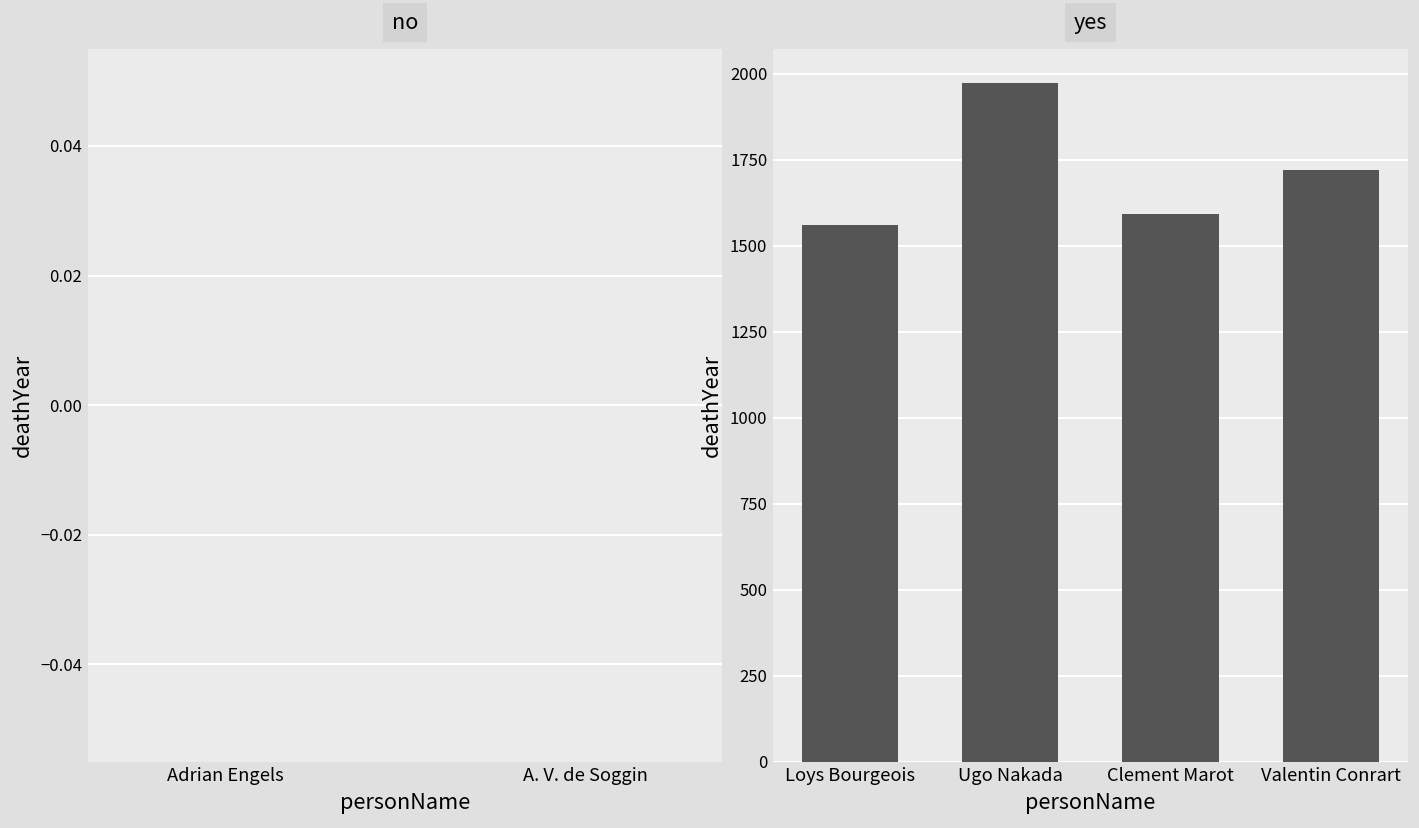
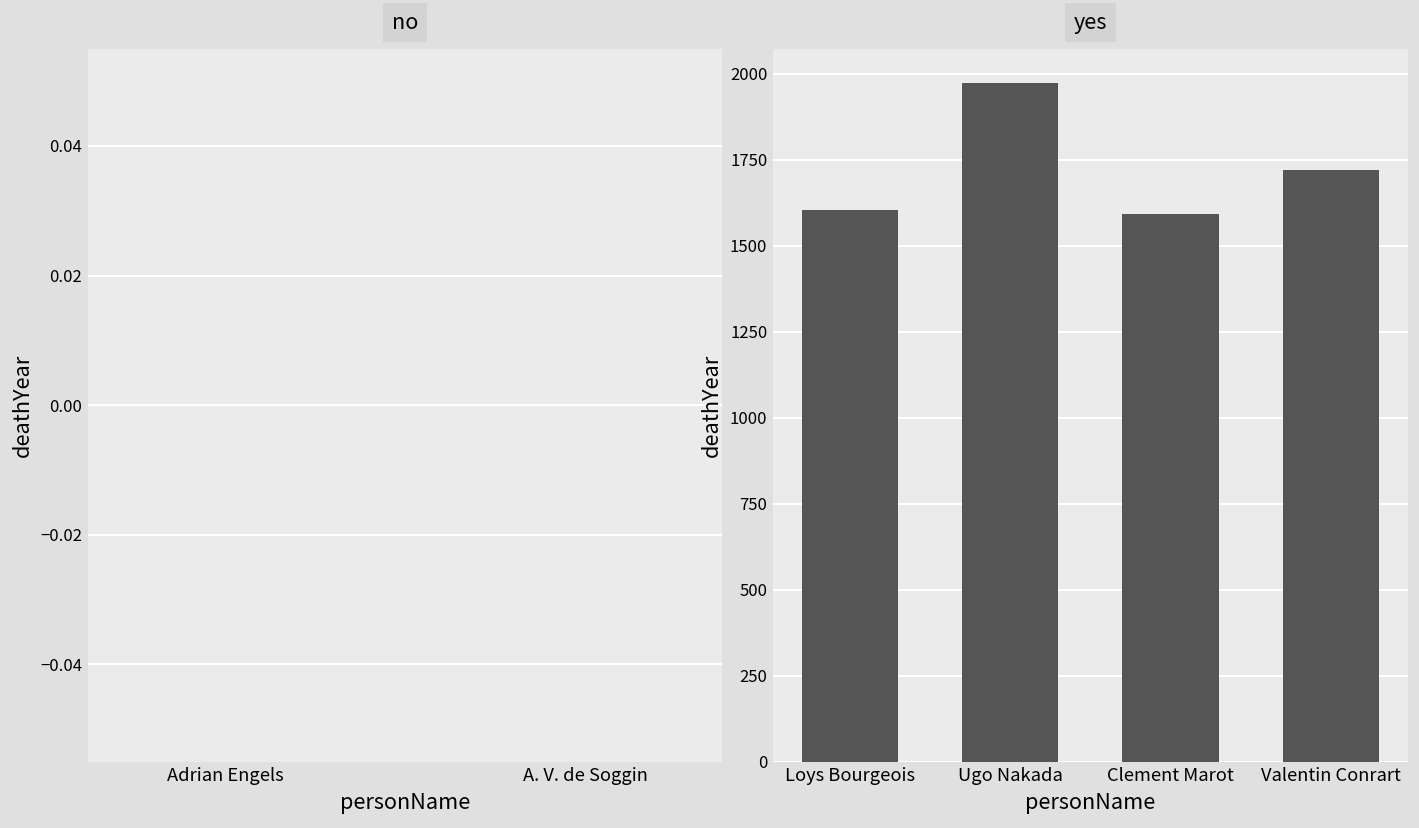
  {
    "no": {
      "Adrian Engels": 0.000,
      "A. V. de Soggin": 0.000
    },
    "yes": {
-     "Loys Bourgeois": 1560,
+     "Loys Bourgeois": 1600,
      "Ugo Nakada": 1970,
      "Clement Marot": 1590,
      "Valentin Conrart": 1720
    }
  }
